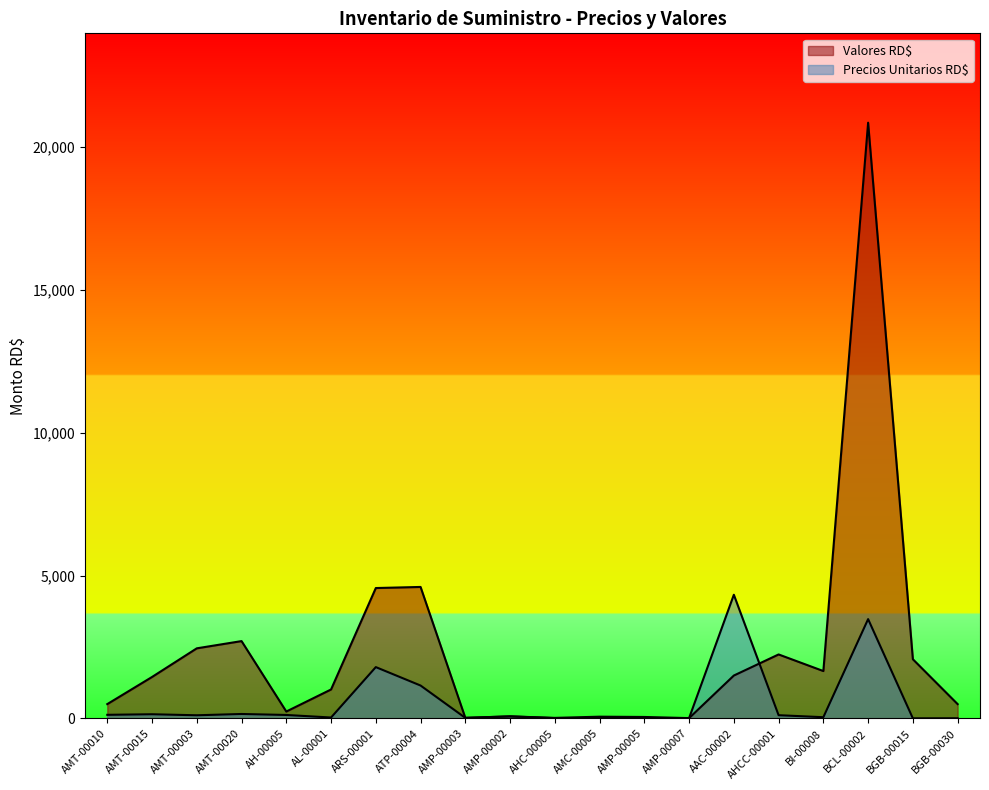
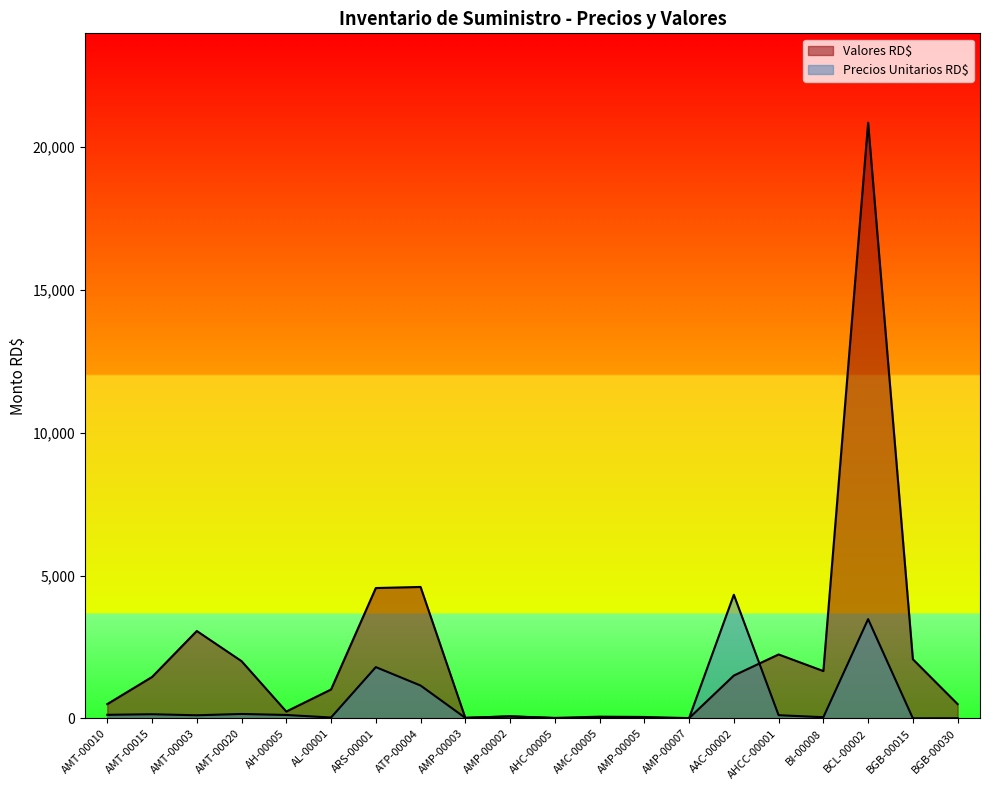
  {
    "Valores RD$": {
      "AMT-00010": "500",
      "AMT-00015": "1,400",
-     "AMT-00003": "2,500",
-     "AMT-00020": "2,700",
+     "AMT-00003": "3,100",
+     "AMT-00020": "2,000",
      "AH-00005": "200",
      "AL-00001": "1,000",
      "ARS-00001": "4,600",
      "ATP-00004": "4,600",
      "AAC-00002": "1,500",
      "AHCC-00001": "2,200",
      "BI-00008": "1,700",
      "BCL-00002": "20,800",
      "BGB-00015": "2,100",
      "BGB-00030": "500"
    },
    "Precios Unitarios RD$": {
      "AMT-00010": "100",
      "AMT-00015": "100",
      "AMT-00003": "100",
      "AMT-00020": "200",
      "AH-00005": "100",
      "AL-00001": "0",
      "ARS-00001": "1,800",
      "ATP-00004": "1,200",
      "AAC-00002": "4,300",
      "AHCC-00001": "100",
      "BI-00008": "0",
      "BCL-00002": "3,500",
      "BGB-00015": "0",
      "BGB-00030": "0"
    }
  }
